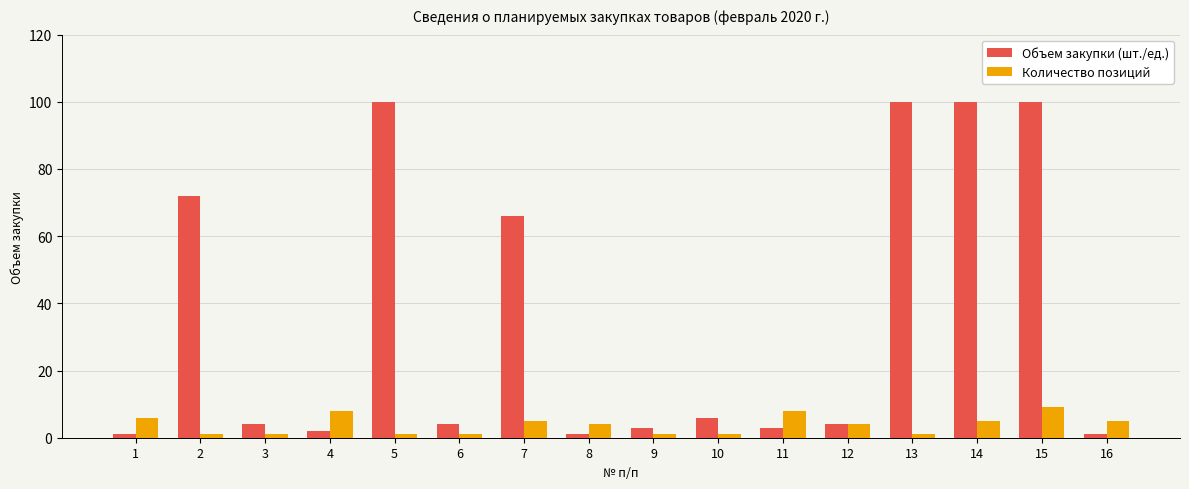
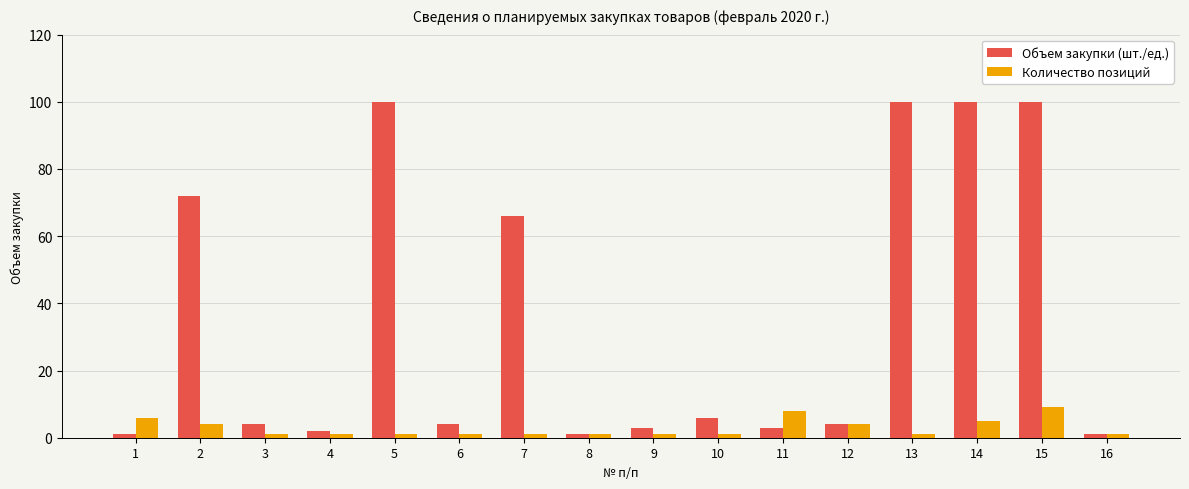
  {
    "Объем закупки (шт./ед.)": {
      "1": 1,
      "2": 72,
      "3": 4,
      "4": 2,
      "5": 100,
      "6": 4,
      "7": 66,
      "8": 1,
      "9": 3,
      "10": 6,
      "11": 3,
      "12": 4,
      "13": 100,
      "14": 100,
      "15": 100,
      "16": 1
    },
    "Количество позиций": {
      "1": 6,
-     "2": 1,
+     "2": 4,
      "3": 1,
-     "4": 8,
+     "4": 1,
      "5": 1,
      "6": 1,
-     "7": 5,
-     "8": 4,
+     "7": 1,
+     "8": 1,
      "9": 1,
      "10": 1,
      "11": 8,
      "12": 4,
      "13": 1,
      "14": 5,
      "15": 9,
-     "16": 5
+     "16": 1
    }
  }
